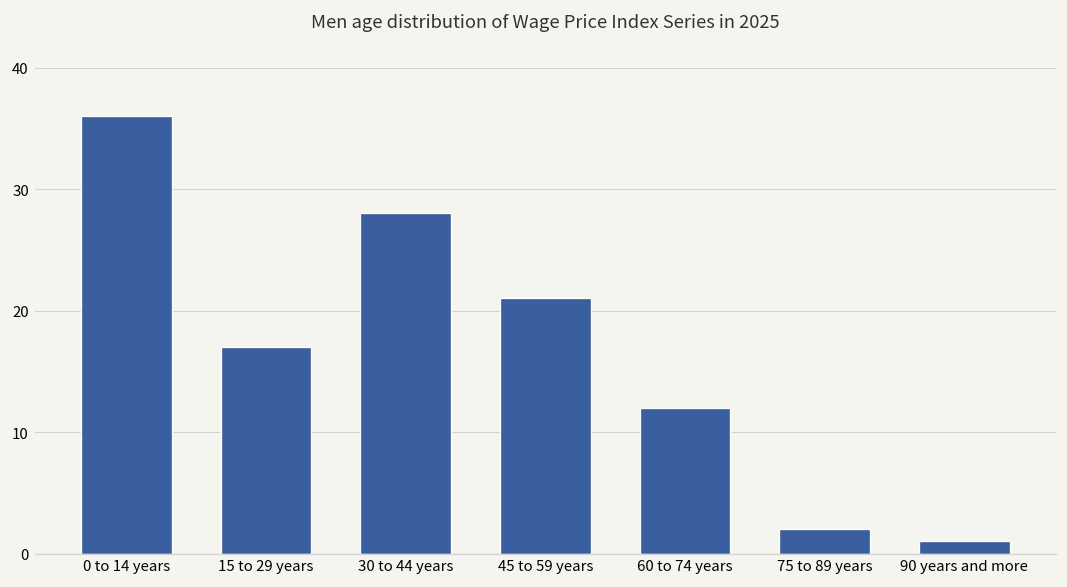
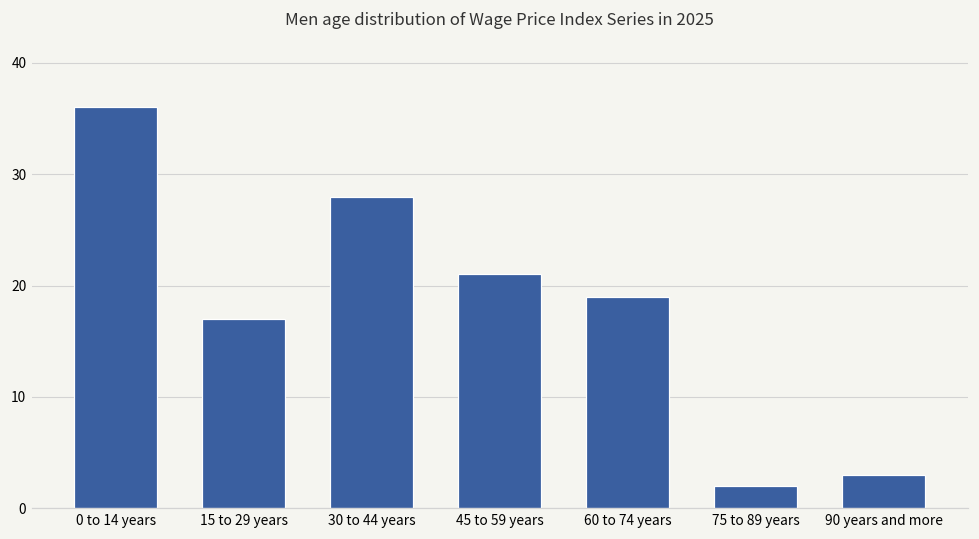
  {
    "0 to 14 years": 36,
    "15 to 29 years": 17,
    "30 to 44 years": 28,
    "45 to 59 years": 21,
-   "60 to 74 years": 12,
+   "60 to 74 years": 19,
    "75 to 89 years": 2,
-   "90 years and more": 1
+   "90 years and more": 3
  }
